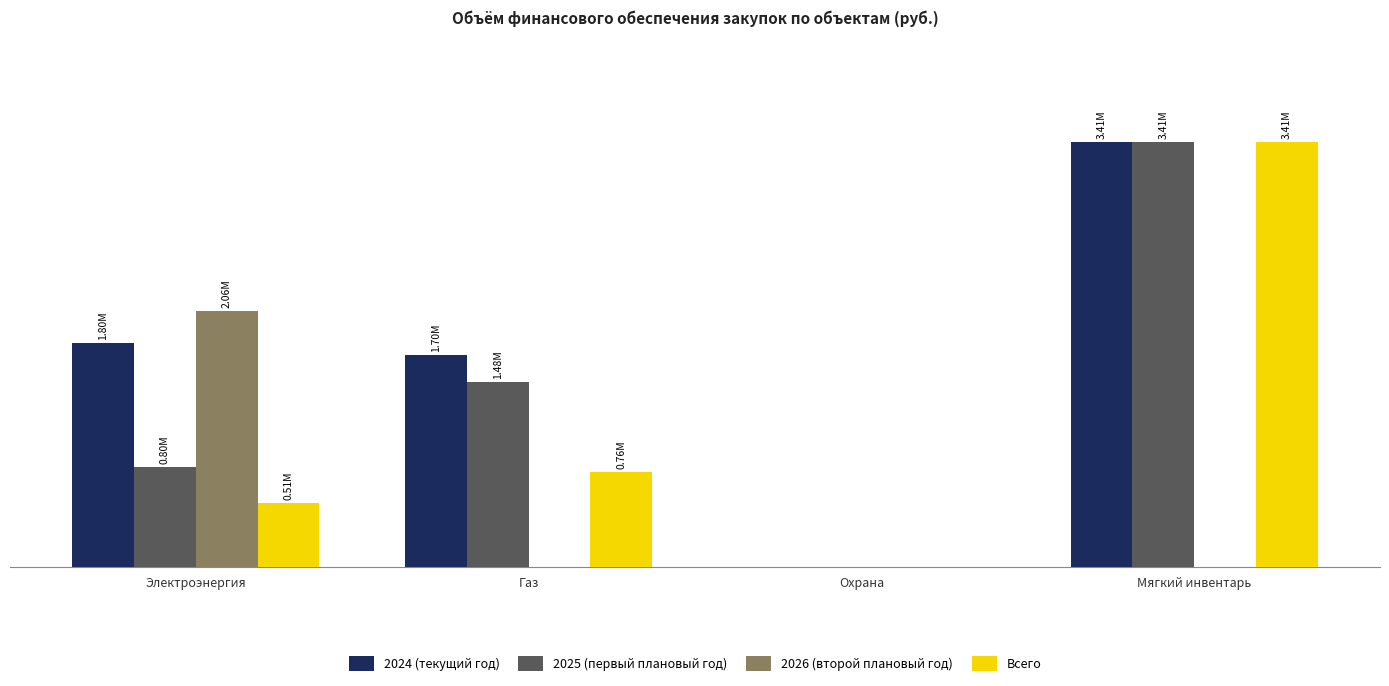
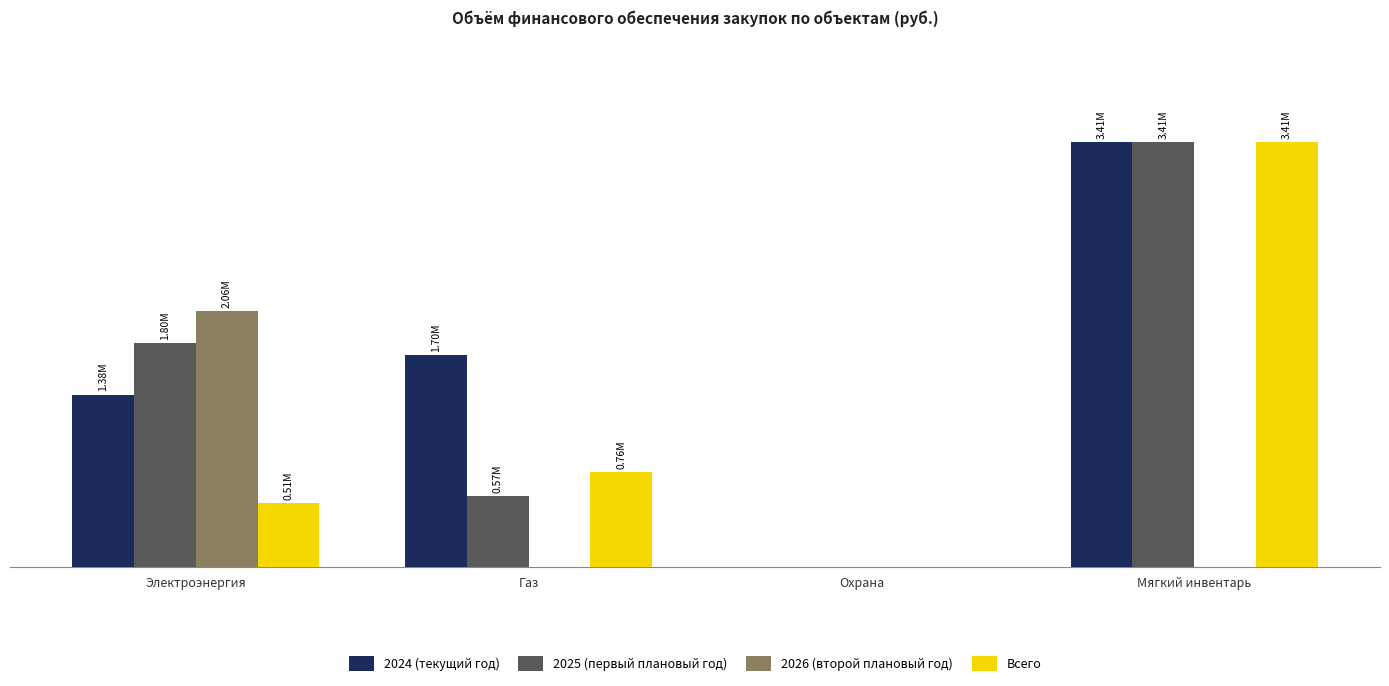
  {
    "2024 (текущий год)": {
-     "Электроэнергия": "1.80M",
+     "Электроэнергия": "1.38M",
      "Газ": "1.70M",
      "Мягкий инвентарь": "3.41M"
    },
    "2025 (первый плановый год)": {
-     "Электроэнергия": "0.80M",
-     "Газ": "1.48M",
+     "Электроэнергия": "1.80M",
+     "Газ": "0.57M",
      "Мягкий инвентарь": "3.41M"
    },
    "2026 (второй плановый год)": {
      "Электроэнергия": "2.06M"
    },
    "Всего": {
      "Электроэнергия": "0.51M",
      "Газ": "0.76M",
      "Мягкий инвентарь": "3.41M"
    }
  }
